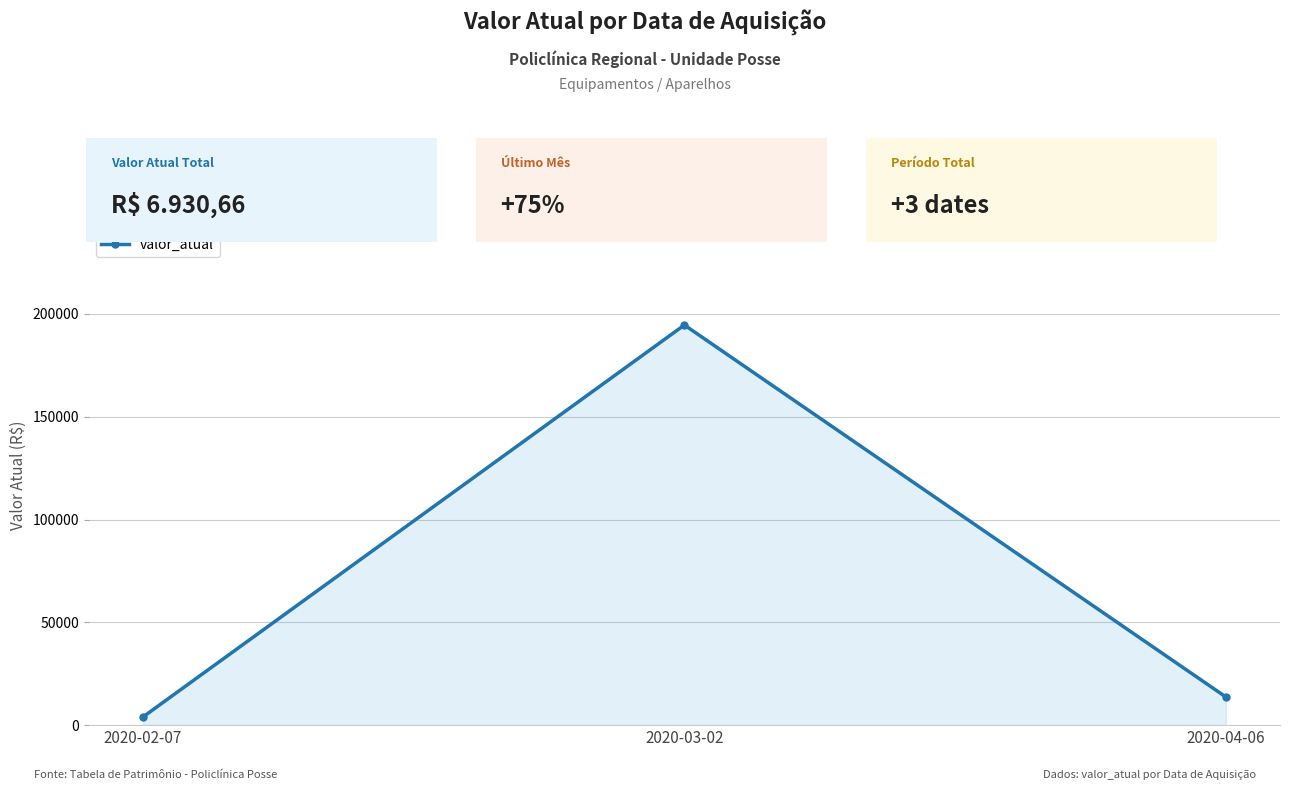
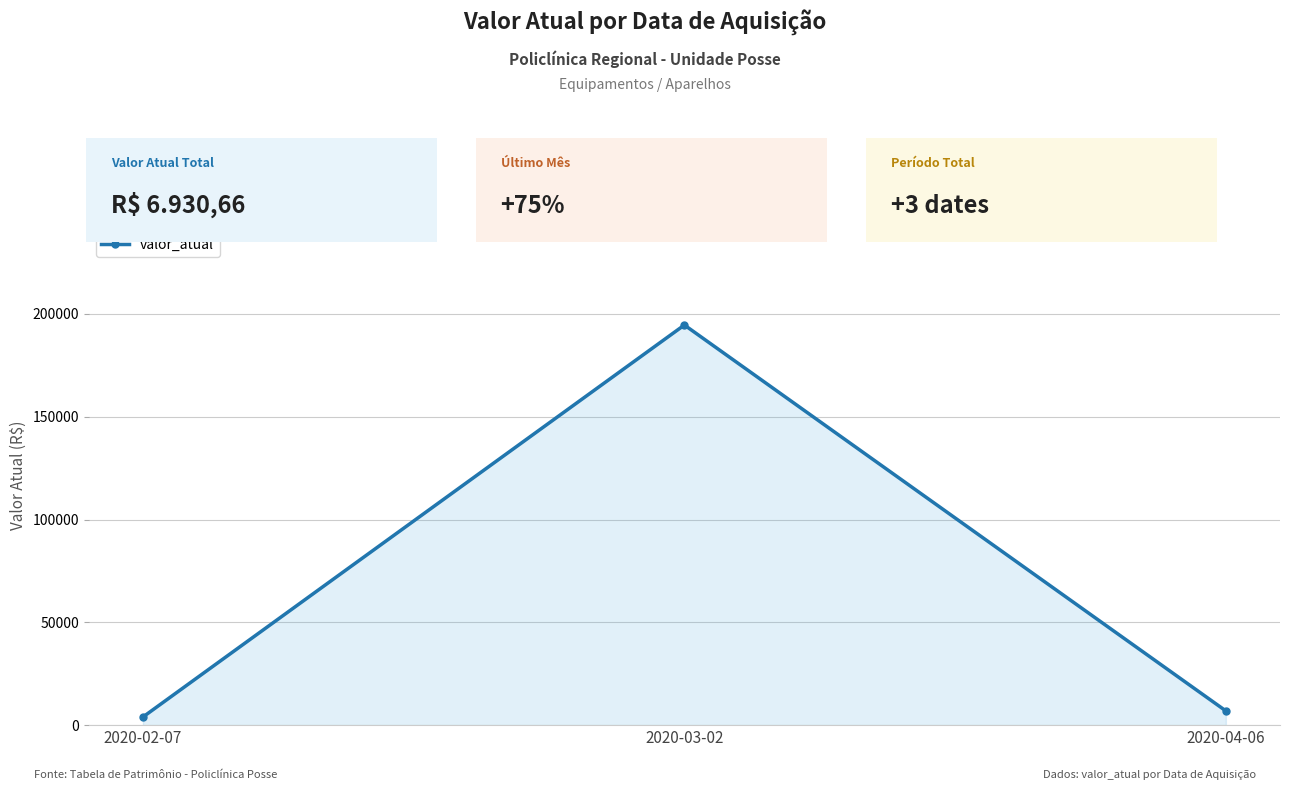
  {
    "2020-02-07": 4000,
    "2020-03-02": 195000,
-   "2020-04-06": 14000
+   "2020-04-06": 7000
  }
